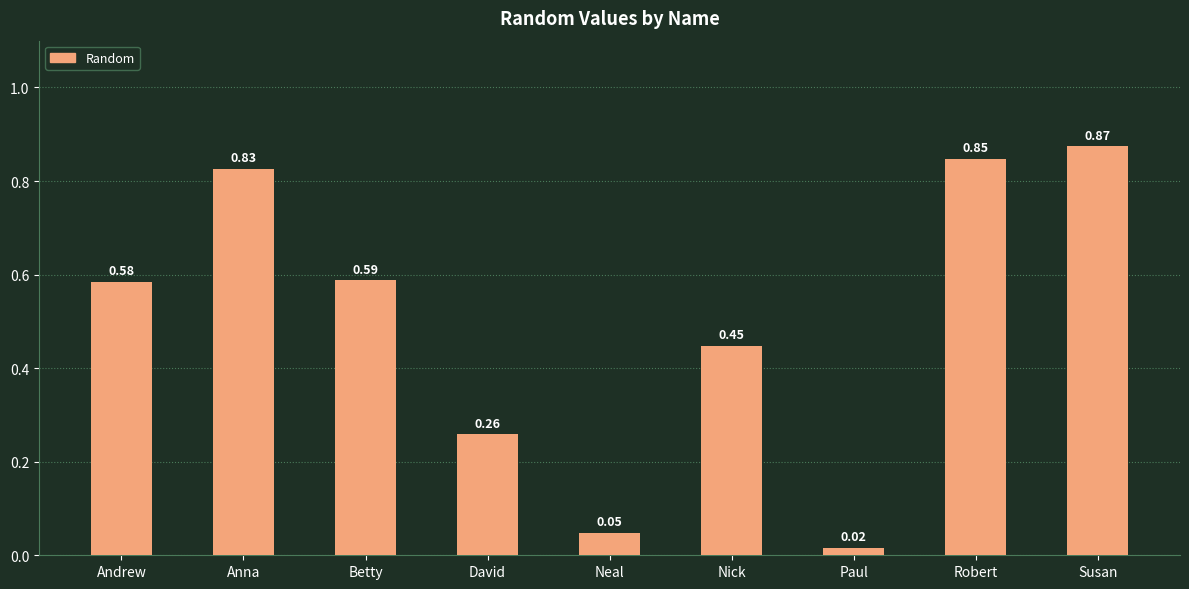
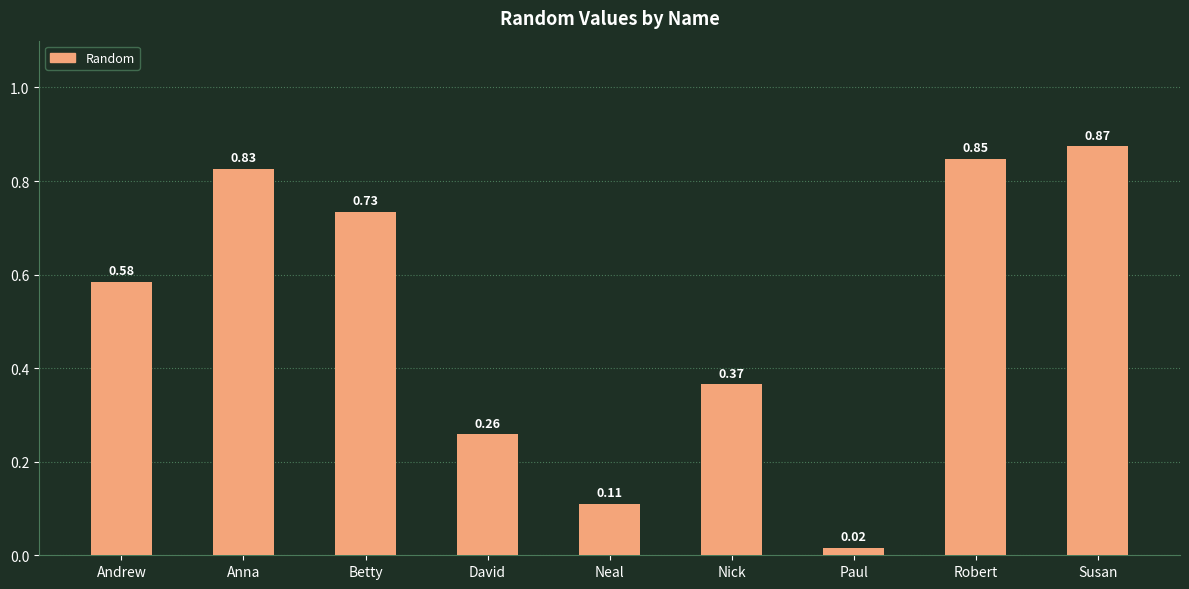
  {
    "Andrew": 0.58,
    "Anna": 0.83,
-   "Betty": 0.59,
+   "Betty": 0.73,
    "David": 0.26,
-   "Neal": 0.05,
-   "Nick": 0.45,
+   "Neal": 0.11,
+   "Nick": 0.37,
    "Paul": 0.02,
    "Robert": 0.85,
    "Susan": 0.87
  }
